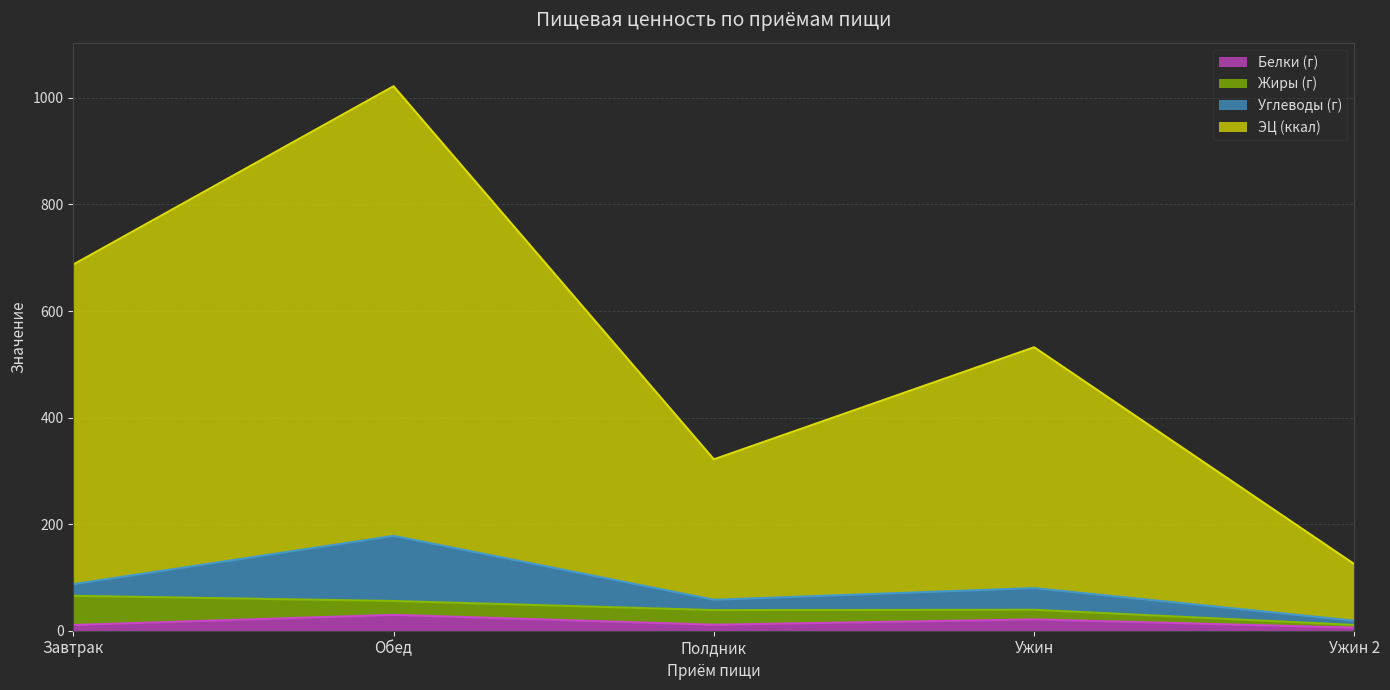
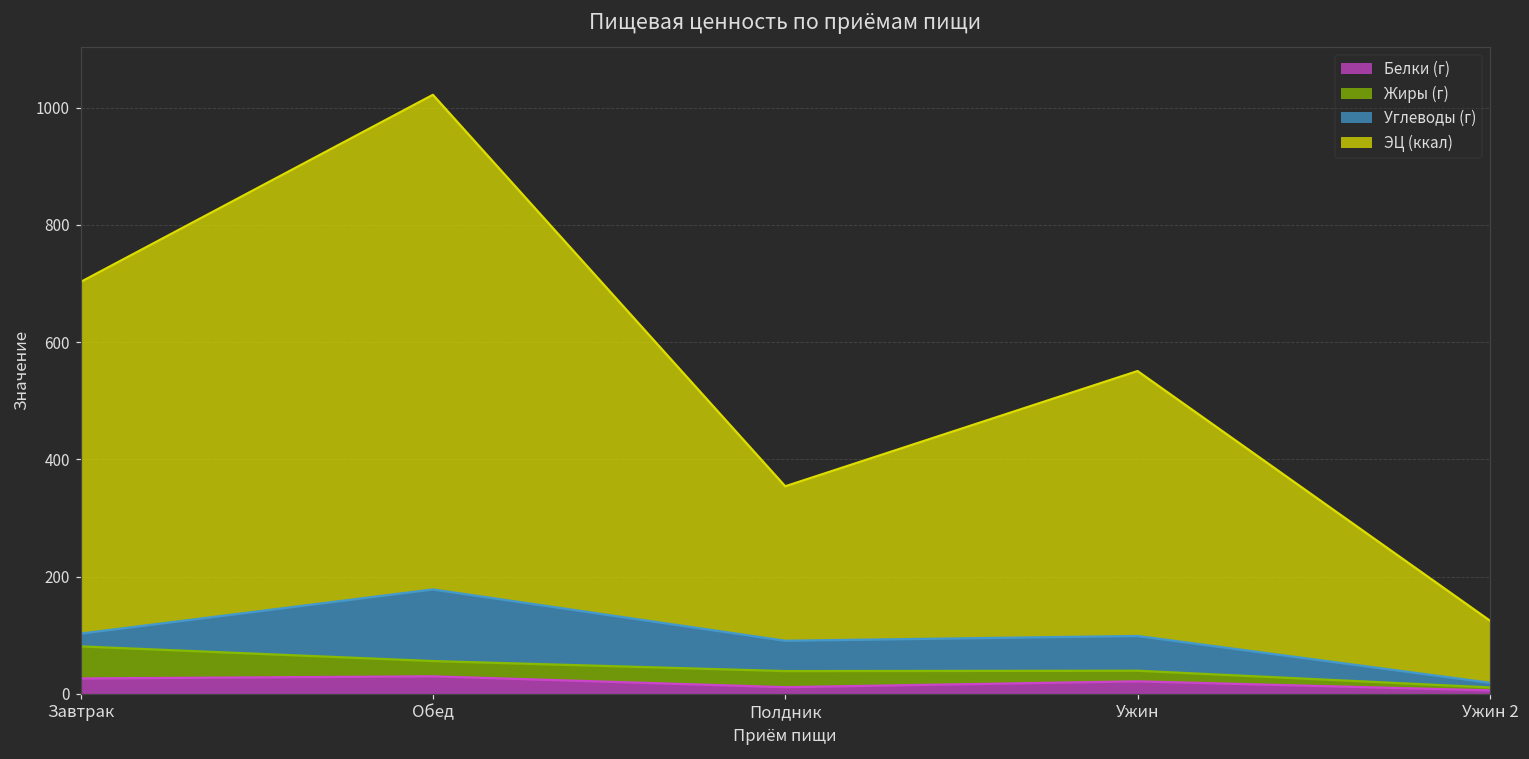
  {
    "Белки (г)": {
-     "Завтрак": 10,
+     "Завтрак": 30,
      "Обед": 30,
      "Полдник": 10,
      "Ужин": 20,
      "Ужин 2": 10
    },
    "Жиры (г)": {
      "Завтрак": 50,
      "Обед": 30,
      "Полдник": 30,
      "Ужин": 20,
      "Ужин 2": 10
    },
    "Углеводы (г)": {
      "Завтрак": 20,
      "Обед": 120,
-     "Полдник": 20,
-     "Ужин": 40,
+     "Полдник": 50,
+     "Ужин": 60,
      "Ужин 2": 10
    },
    "ЭЦ (ккал)": {
      "Завтрак": 600,
      "Обед": 840,
      "Полдник": 260,
      "Ужин": 450,
      "Ужин 2": 110
    }
  }
